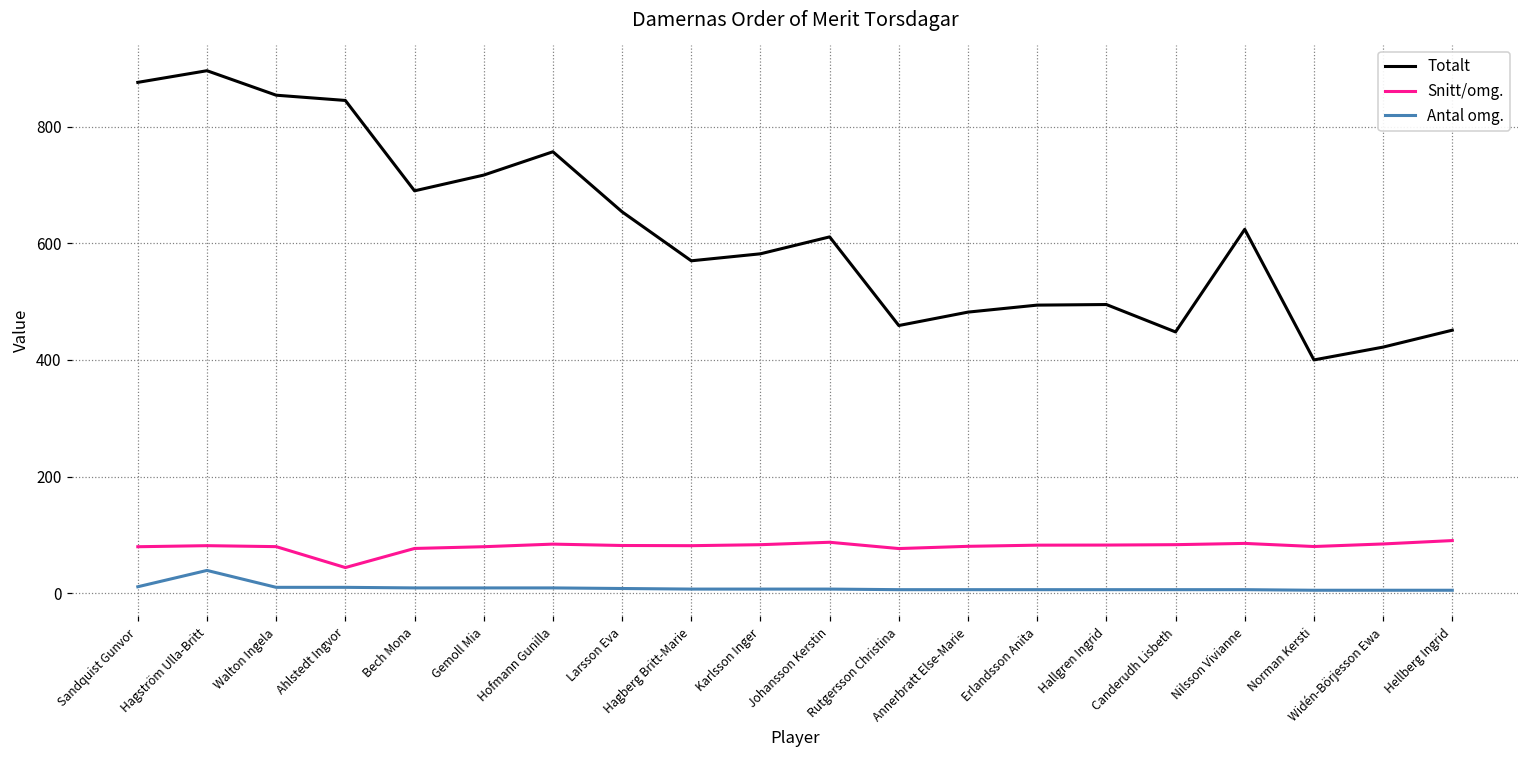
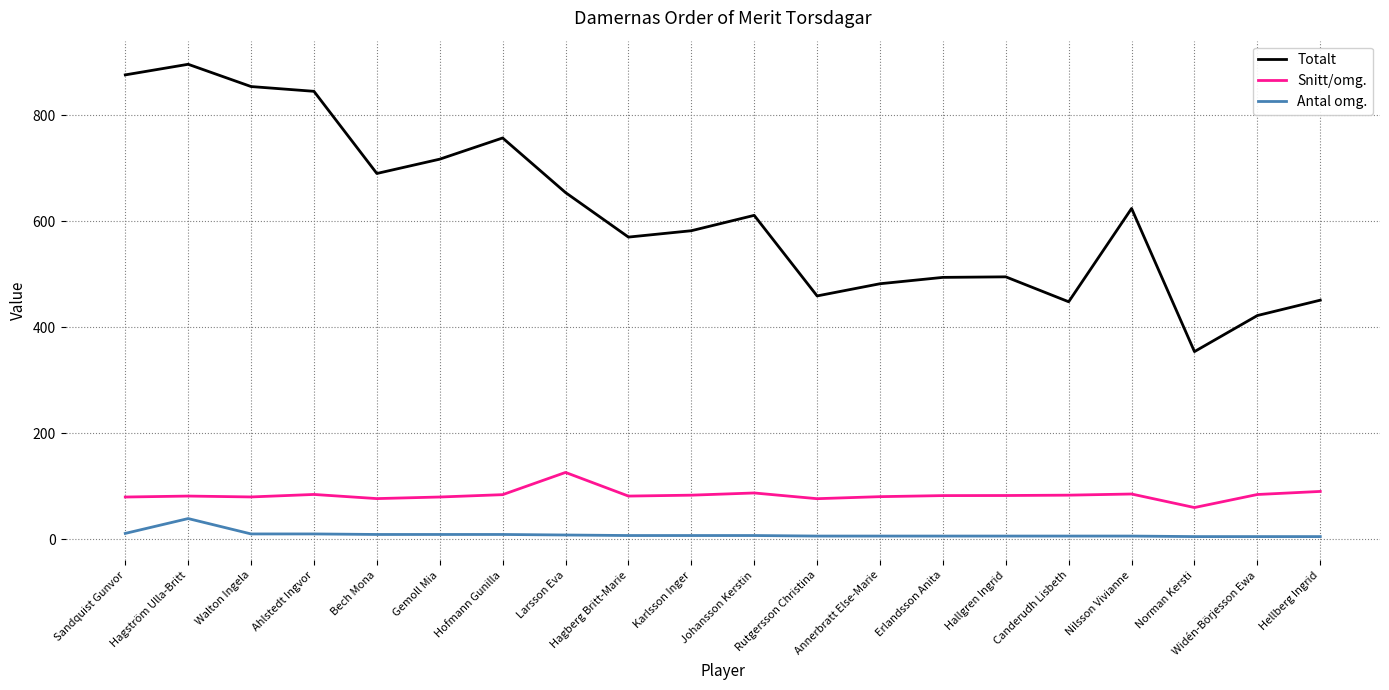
  {
    "Totalt": {
      "Sandquist Gunvor": 880,
      "Hagström Ulla-Britt": 900,
      "Walton Ingela": 850,
      "Ahlstedt Ingvor": 850,
      "Bech Mona": 690,
      "Gemoll Mia": 720,
      "Hofmann Gunilla": 760,
      "Larsson Eva": 650,
      "Hagberg Britt-Marie": 570,
      "Karlsson Inger": 580,
      "Johansson Kerstin": 610,
      "Rutgersson Christina": 460,
      "Annerbratt Else-Marie": 480,
      "Erlandsson Anita": 490,
      "Hallgren Ingrid": 500,
      "Canderudh Lisbeth": 450,
      "Nilsson Vivianne": 620,
-     "Norman Kersti": 400,
+     "Norman Kersti": 350,
      "Widén-Börjesson Ewa": 420,
      "Hellberg Ingrid": 450
    },
    "Snitt/omg.": {
      "Sandquist Gunvor": 80,
      "Hagström Ulla-Britt": 80,
      "Walton Ingela": 80,
-     "Ahlstedt Ingvor": 40,
+     "Ahlstedt Ingvor": 80,
      "Bech Mona": 80,
      "Gemoll Mia": 80,
      "Hofmann Gunilla": 80,
-     "Larsson Eva": 80,
+     "Larsson Eva": 130,
      "Hagberg Britt-Marie": 80,
      "Karlsson Inger": 80,
      "Johansson Kerstin": 90,
      "Rutgersson Christina": 80,
      "Annerbratt Else-Marie": 80,
      "Erlandsson Anita": 80,
      "Hallgren Ingrid": 80,
      "Canderudh Lisbeth": 80,
      "Nilsson Vivianne": 90,
-     "Norman Kersti": 80,
+     "Norman Kersti": 60,
      "Widén-Börjesson Ewa": 80,
      "Hellberg Ingrid": 90
    },
    "Antal omg.": {
      "Sandquist Gunvor": 10,
      "Hagström Ulla-Britt": 40,
      "Walton Ingela": 10,
      "Ahlstedt Ingvor": 10,
      "Bech Mona": 10,
      "Gemoll Mia": 10,
      "Hofmann Gunilla": 10,
      "Larsson Eva": 10,
      "Hagberg Britt-Marie": 10,
      "Karlsson Inger": 10,
      "Johansson Kerstin": 10,
      "Rutgersson Christina": 10,
      "Annerbratt Else-Marie": 10,
      "Erlandsson Anita": 10,
      "Hallgren Ingrid": 10,
      "Canderudh Lisbeth": 10,
      "Nilsson Vivianne": 10,
      "Norman Kersti": 10,
      "Widén-Börjesson Ewa": 10,
      "Hellberg Ingrid": 10
    }
  }
